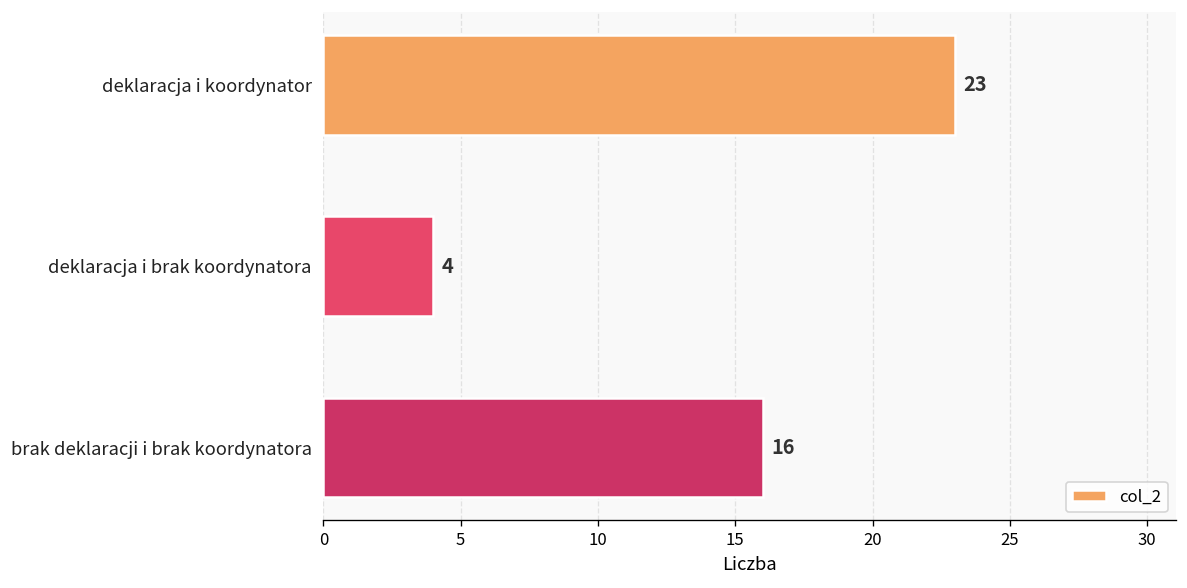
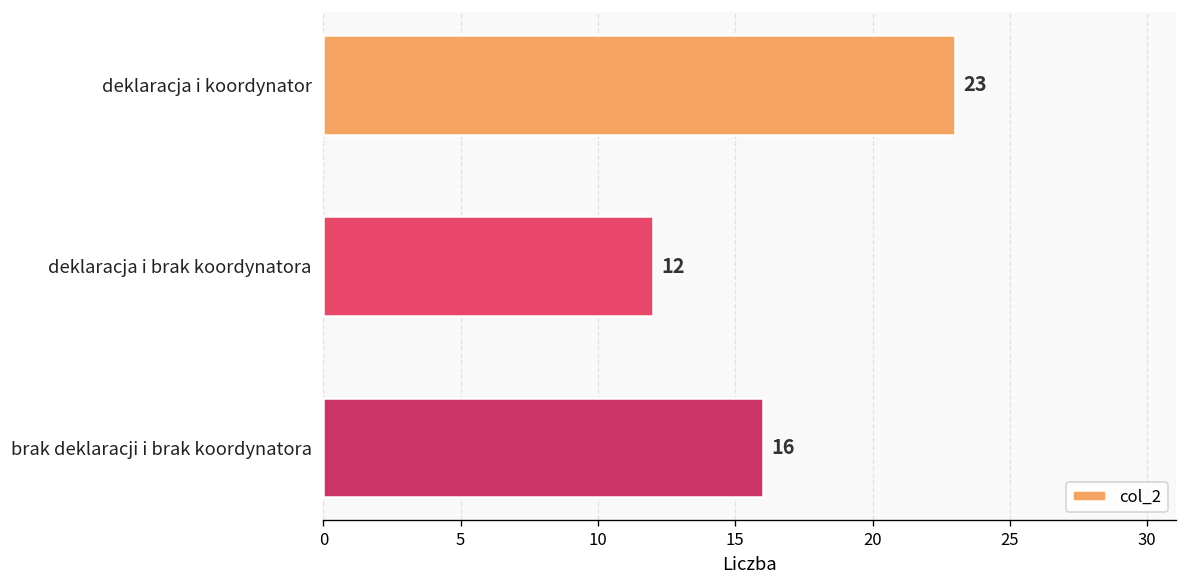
  {
    "deklaracja i koordynator": 23,
-   "deklaracja i brak koordynatora": 4,
+   "deklaracja i brak koordynatora": 12,
    "brak deklaracji i brak koordynatora": 16
  }
